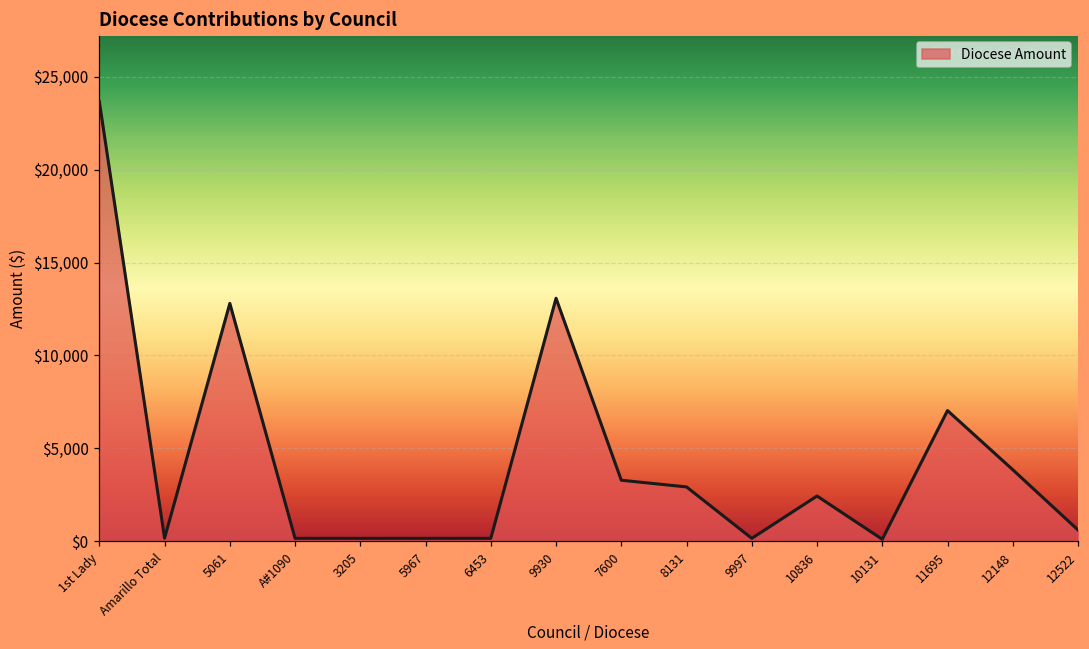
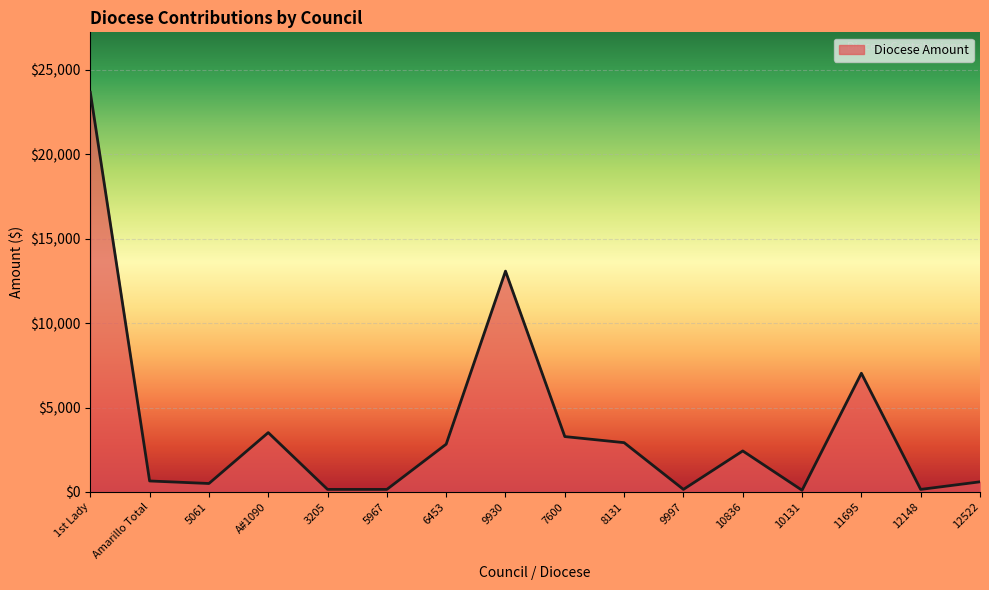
  {
    "1st Lady": "$23,700",
-   "Amarillo Total": "$200",
-   "5061": "$12,800",
-   "A#1090": "$200",
+   "Amarillo Total": "$700",
+   "5061": "$500",
+   "A#1090": "$3,500",
    "3205": "$200",
    "5967": "$200",
-   "6453": "$200",
+   "6453": "$2,800",
    "9930": "$13,100",
    "7600": "$3,300",
    "8131": "$2,900",
    "9997": "$200",
    "10836": "$2,400",
    "10131": "$100",
    "11695": "$7,000",
-   "12148": "$3,800",
+   "12148": "$200",
    "12522": "$600"
  }
